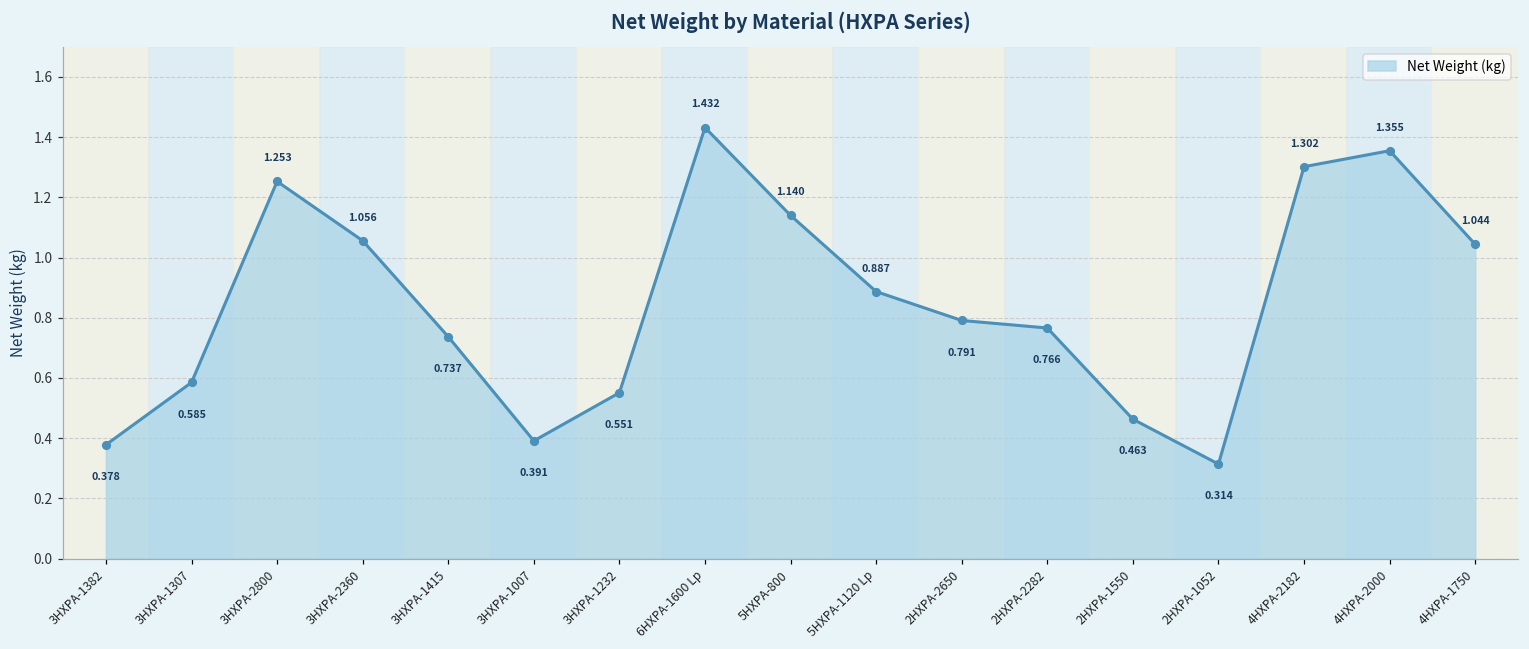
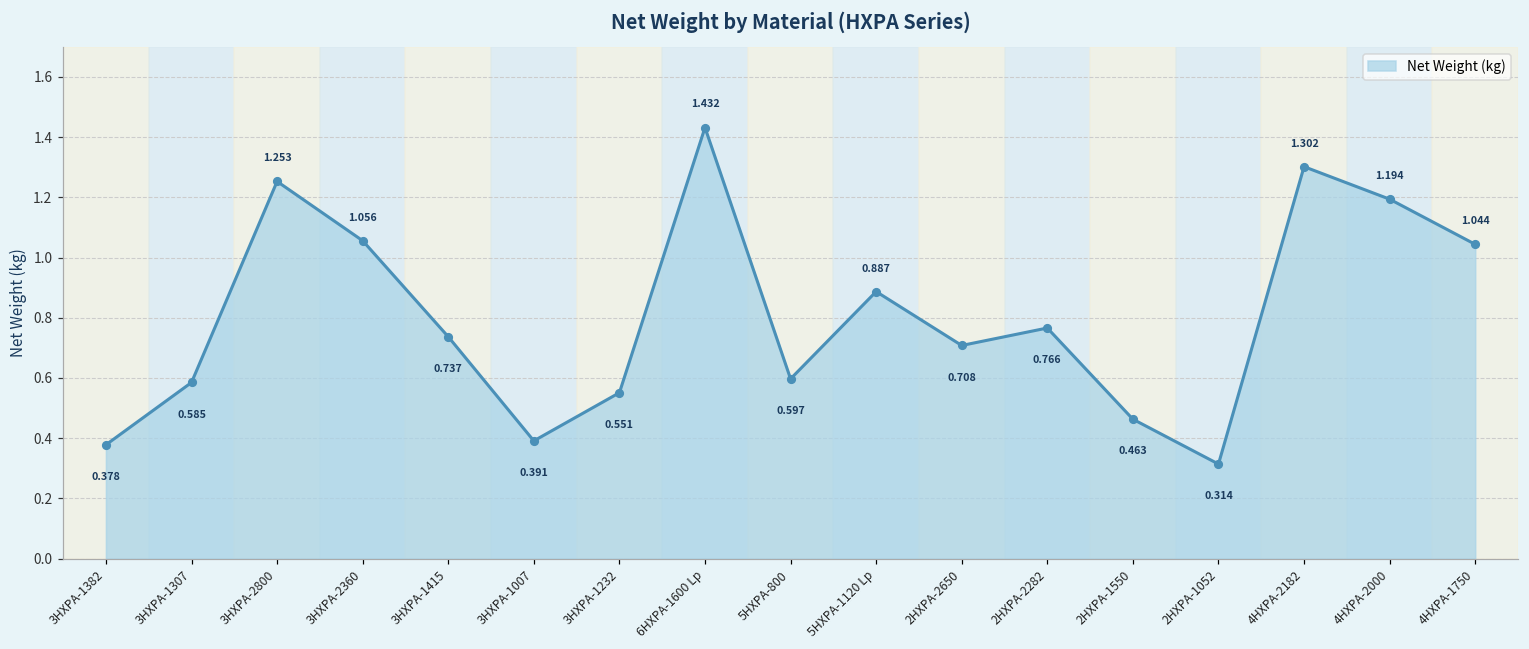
  {
    "Net Weight (kg)": {
-     "5HXPA-800": 1.140,
-     "2HXPA-2650": 0.791,
-     "4HXPA-2000": 1.355
+     "5HXPA-800": 0.597,
+     "2HXPA-2650": 0.708,
+     "4HXPA-2000": 1.194
    }
  }
